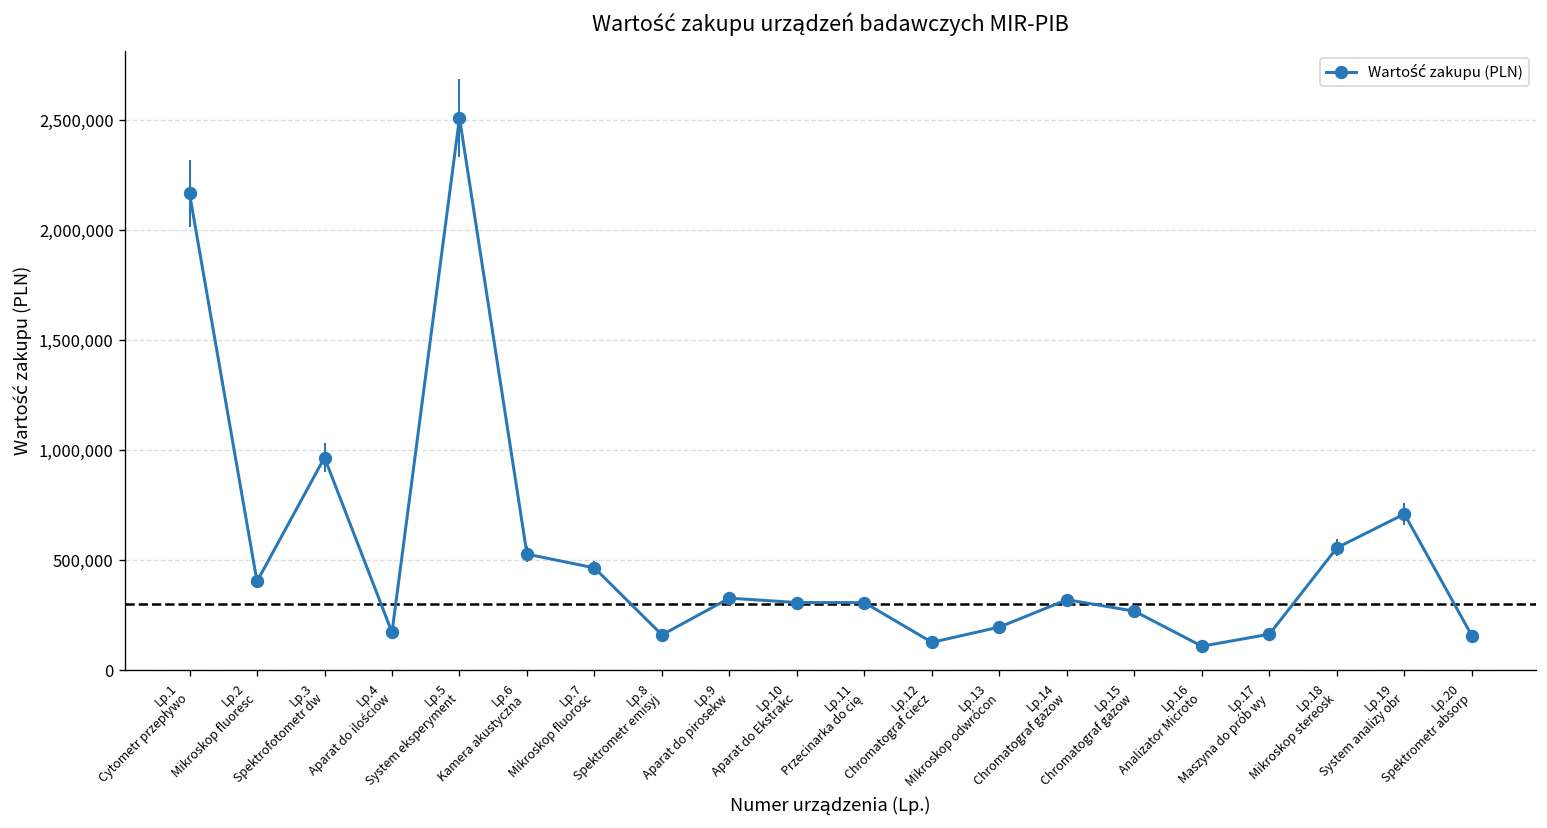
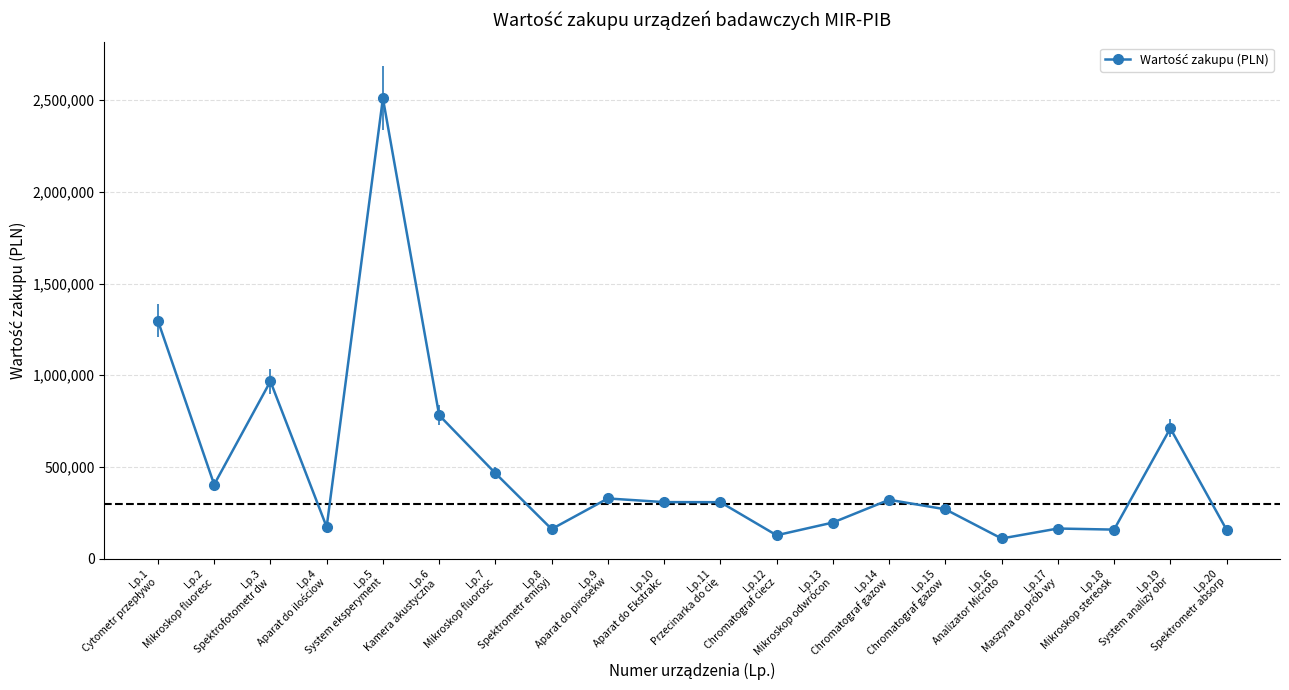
  {
-   "Lp.1 Cytometr przepływo": "2,170,000",
+   "Lp.1 Cytometr przepływo": "1,300,000",
    "Lp.2 Mikroskop fluoresc": "400,000",
    "Lp.3 Spektrofotometr dw": "970,000",
    "Lp.4 Aparat do ilościow": "170,000",
    "Lp.5 System eksperyment": "2,510,000",
-   "Lp.6 Kamera akustyczna": "530,000",
+   "Lp.6 Kamera akustyczna": "780,000",
    "Lp.7 Mikroskop fluorosc": "470,000",
    "Lp.8 Spektrometr emisyj": "160,000",
    "Lp.9 Aparat do pirosekw": "330,000",
    "Lp.10 Aparat do Ekstrakc": "310,000",
    "Lp.11 Przecinarka do cię": "310,000",
    "Lp.12 Chromatograf ciecz": "130,000",
    "Lp.13 Mikroskop odwrócon": "200,000",
    "Lp.14 Chromatograf gazow": "320,000",
    "Lp.15 Chromatograf gazow": "270,000",
    "Lp.16 Analizator Microto": "110,000",
    "Lp.17 Maszyna do prób wy": "160,000",
-   "Lp.18 Mikroskop stereosk": "560,000",
+   "Lp.18 Mikroskop stereosk": "160,000",
    "Lp.19 System analizy obr": "710,000",
    "Lp.20 Spektrometr absorp": "160,000"
  }
